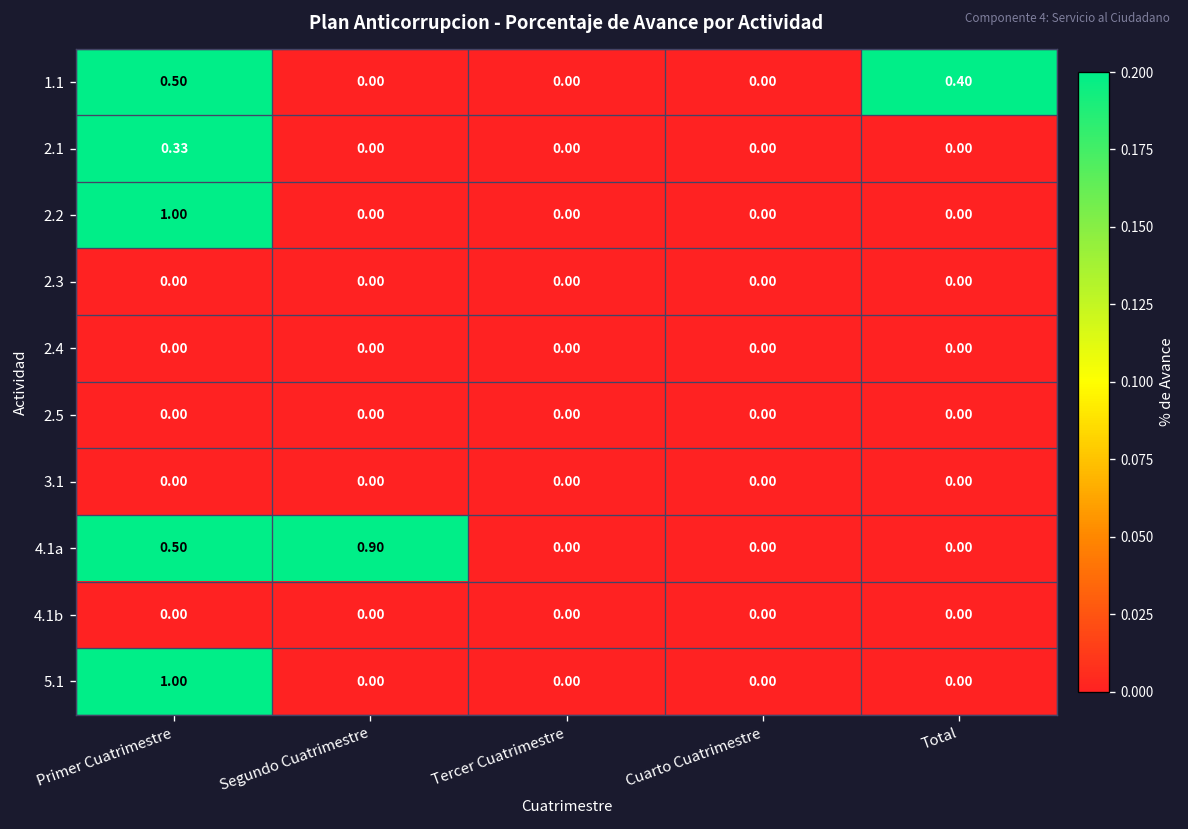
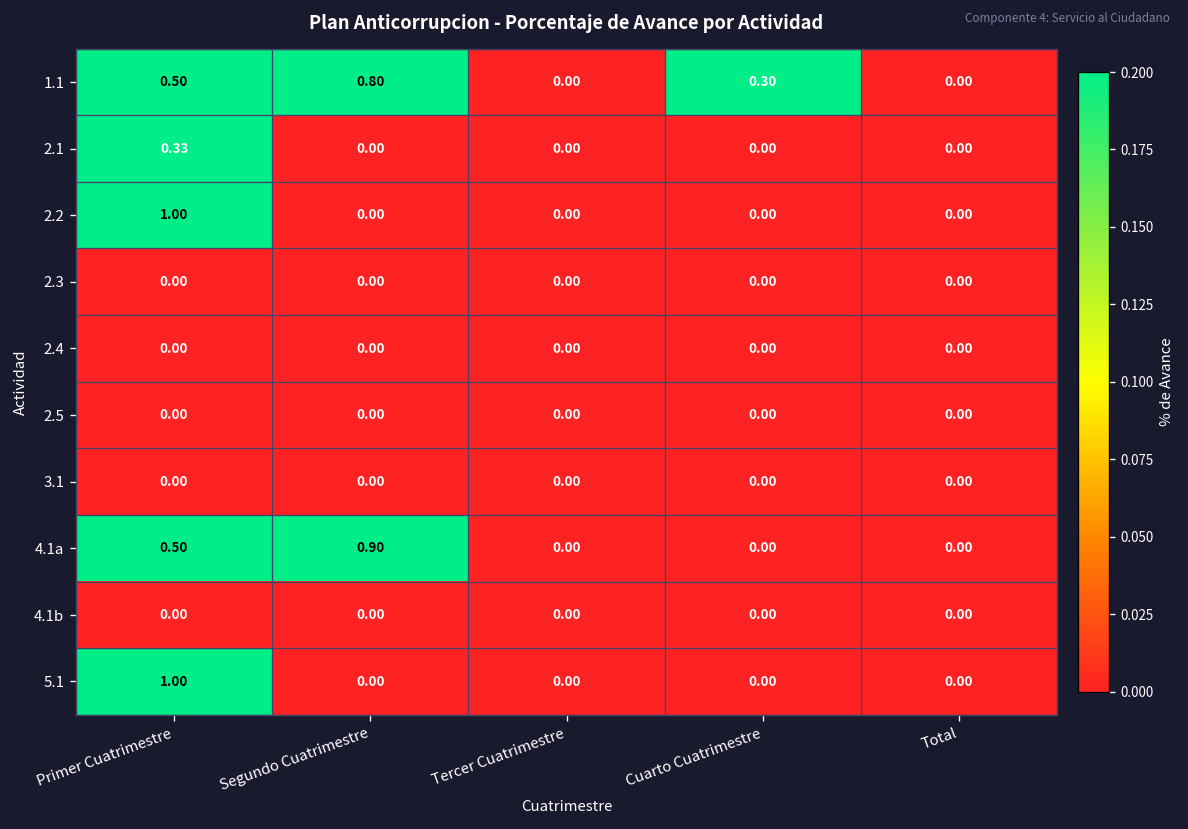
  {
    "1.1": {
      "Primer Cuatrimestre": 0.50,
-     "Segundo Cuatrimestre": 0.00,
+     "Segundo Cuatrimestre": 0.80,
      "Tercer Cuatrimestre": 0.00,
-     "Cuarto Cuatrimestre": 0.00,
-     "Total": 0.40
+     "Cuarto Cuatrimestre": 0.30,
+     "Total": 0.00
    },
    "2.1": {
      "Primer Cuatrimestre": 0.33,
      "Segundo Cuatrimestre": 0.00,
      "Tercer Cuatrimestre": 0.00,
      "Cuarto Cuatrimestre": 0.00,
      "Total": 0.00
    },
    "2.2": {
      "Primer Cuatrimestre": 1.00,
      "Segundo Cuatrimestre": 0.00,
      "Tercer Cuatrimestre": 0.00,
      "Cuarto Cuatrimestre": 0.00,
      "Total": 0.00
    },
    "2.3": {
      "Primer Cuatrimestre": 0.00,
      "Segundo Cuatrimestre": 0.00,
      "Tercer Cuatrimestre": 0.00,
      "Cuarto Cuatrimestre": 0.00,
      "Total": 0.00
    },
    "2.4": {
      "Primer Cuatrimestre": 0.00,
      "Segundo Cuatrimestre": 0.00,
      "Tercer Cuatrimestre": 0.00,
      "Cuarto Cuatrimestre": 0.00,
      "Total": 0.00
    },
    "2.5": {
      "Primer Cuatrimestre": 0.00,
      "Segundo Cuatrimestre": 0.00,
      "Tercer Cuatrimestre": 0.00,
      "Cuarto Cuatrimestre": 0.00,
      "Total": 0.00
    },
    "3.1": {
      "Primer Cuatrimestre": 0.00,
      "Segundo Cuatrimestre": 0.00,
      "Tercer Cuatrimestre": 0.00,
      "Cuarto Cuatrimestre": 0.00,
      "Total": 0.00
    },
    "4.1a": {
      "Primer Cuatrimestre": 0.50,
      "Segundo Cuatrimestre": 0.90,
      "Tercer Cuatrimestre": 0.00,
      "Cuarto Cuatrimestre": 0.00,
      "Total": 0.00
    },
    "4.1b": {
      "Primer Cuatrimestre": 0.00,
      "Segundo Cuatrimestre": 0.00,
      "Tercer Cuatrimestre": 0.00,
      "Cuarto Cuatrimestre": 0.00,
      "Total": 0.00
    },
    "5.1": {
      "Primer Cuatrimestre": 1.00,
      "Segundo Cuatrimestre": 0.00,
      "Tercer Cuatrimestre": 0.00,
      "Cuarto Cuatrimestre": 0.00,
      "Total": 0.00
    }
  }
